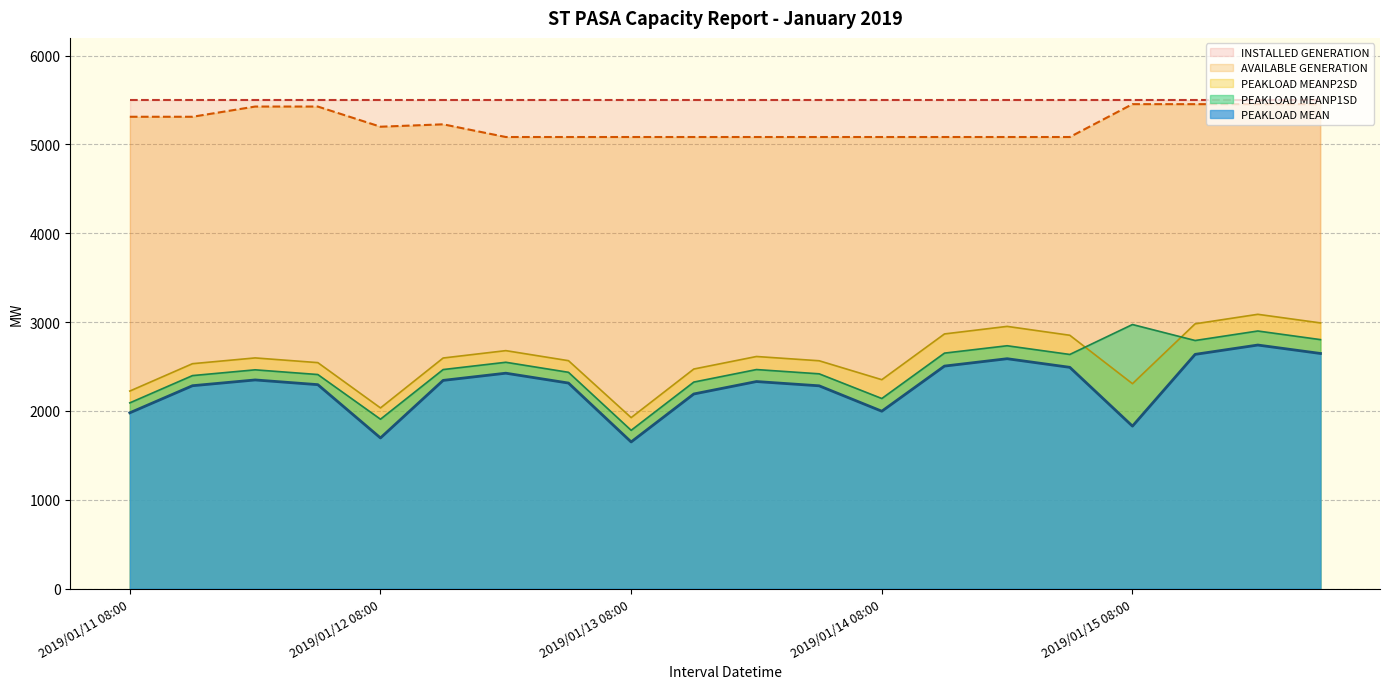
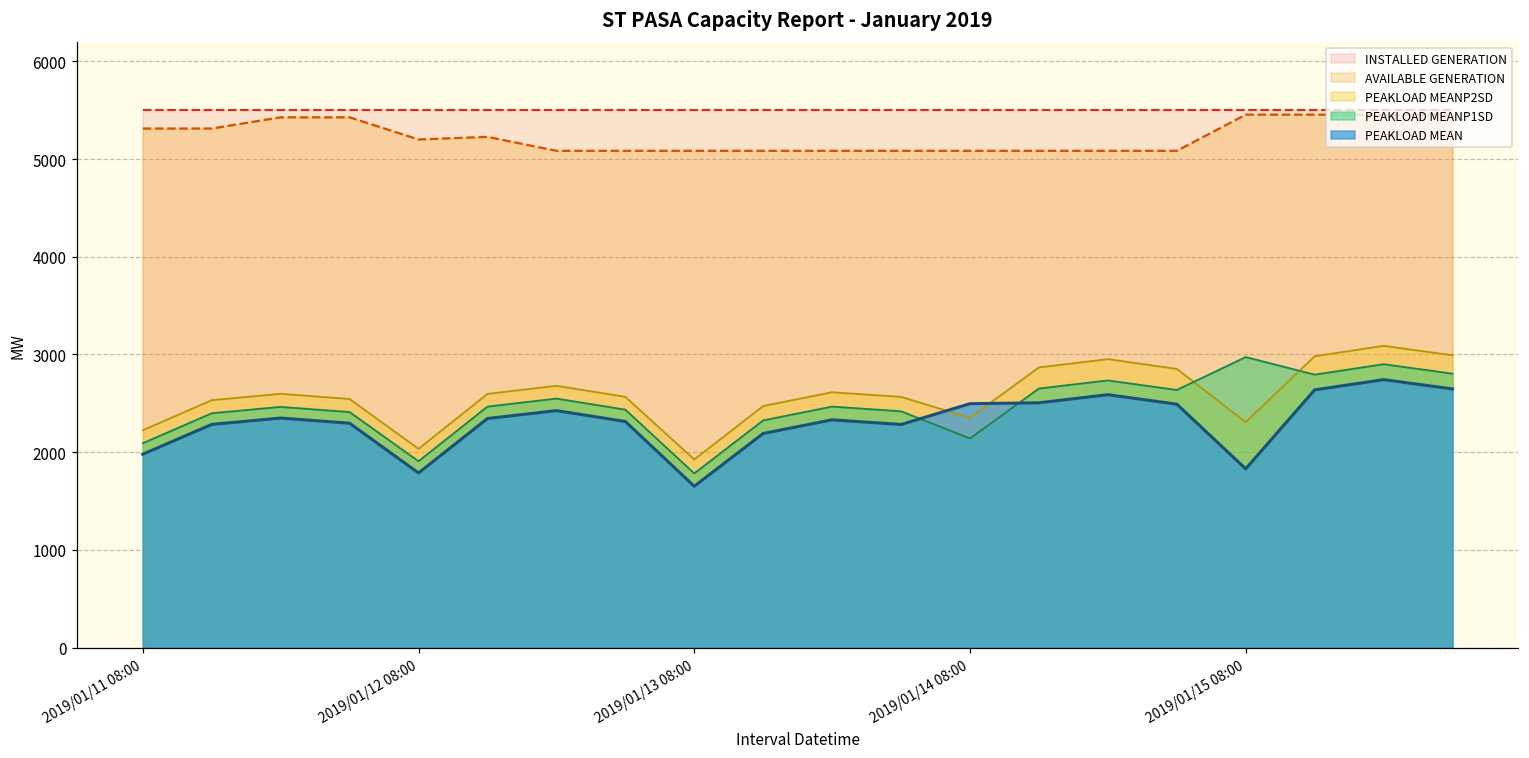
  {
    "PEAKLOAD MEANP1SD": {
      "2019/01/11 08:00": 2100,
      "2019/01/12 08:00": 1900,
      "2019/01/13 08:00": 1800,
      "2019/01/14 08:00": 2100,
      "2019/01/15 08:00": 3000
    },
    "PEAKLOAD MEAN": {
      "2019/01/11 08:00": 2000,
-     "2019/01/12 08:00": 1700,
+     "2019/01/12 08:00": 1800,
      "2019/01/13 08:00": 1700,
-     "2019/01/14 08:00": 2000,
+     "2019/01/14 08:00": 2500,
      "2019/01/15 08:00": 1800
    }
  }
